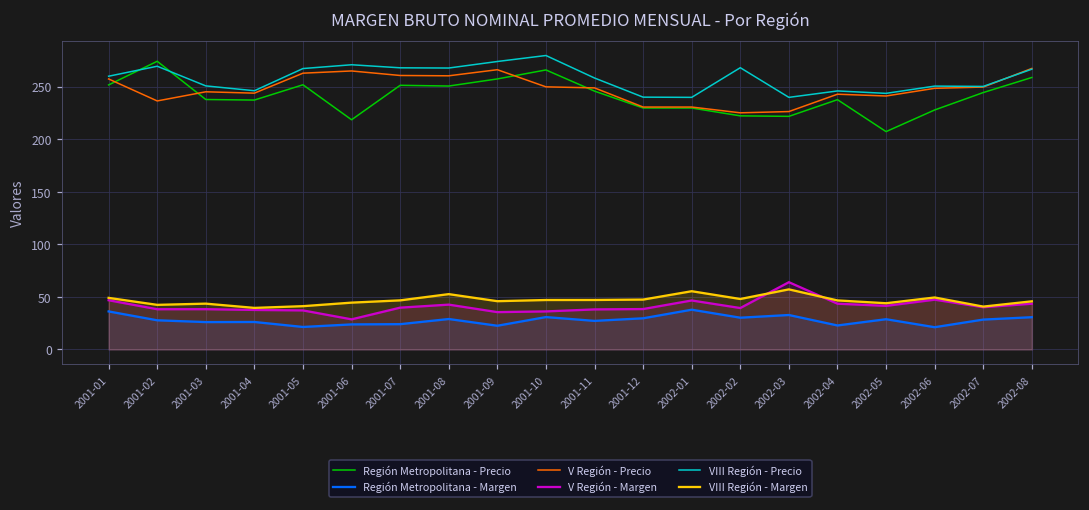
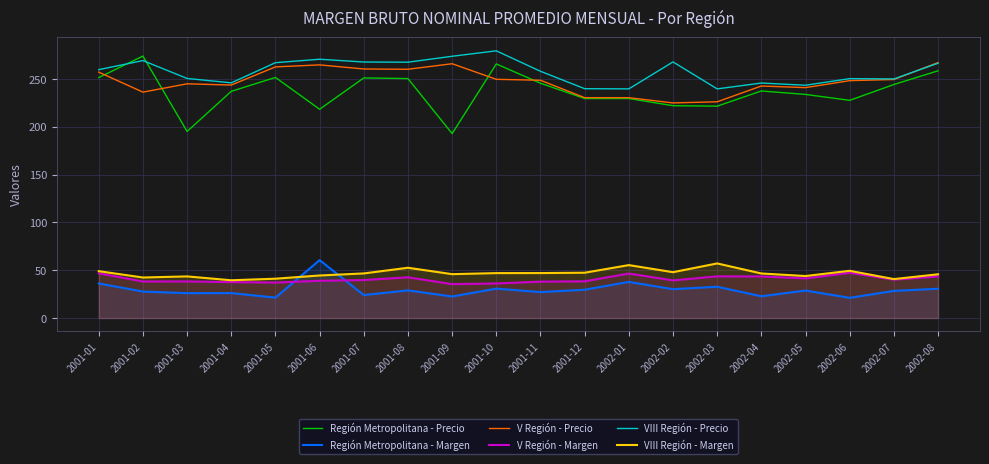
  {
    "Región Metropolitana - Precio": {
      "2001-01": 250,
      "2001-02": 270,
-     "2001-03": 240,
+     "2001-03": 200,
      "2001-04": 240,
      "2001-05": 250,
      "2001-06": 220,
      "2001-07": 250,
      "2001-08": 250,
-     "2001-09": 260,
+     "2001-09": 190,
      "2001-10": 270,
      "2001-11": 250,
      "2002-02": 220,
      "2002-03": 220,
      "2002-04": 240,
-     "2002-05": 210,
+     "2002-05": 230,
      "2002-06": 230,
      "2002-07": 240,
      "2002-08": 260
    },
    "Región Metropolitana - Margen": {
      "2001-01": 40,
      "2001-02": 30,
      "2001-03": 30,
      "2001-04": 30,
      "2001-05": 20,
-     "2001-06": 20,
+     "2001-06": 60,
      "2001-07": 20,
      "2001-08": 30,
      "2001-09": 20,
      "2001-10": 30,
      "2001-11": 30,
      "2001-12": 30,
      "2002-01": 40,
      "2002-02": 30,
      "2002-03": 30,
      "2002-04": 20,
      "2002-05": 30,
      "2002-06": 20,
      "2002-07": 30,
      "2002-08": 30
    },
    "V Región - Precio": {
      "2001-02": 240,
      "2001-03": 250,
      "2001-05": 260,
      "2001-06": 260,
      "2001-07": 260,
      "2001-08": 260,
      "2001-09": 270,
      "2001-10": 250,
      "2001-11": 250,
      "2002-02": 230,
      "2002-03": 230,
      "2002-04": 240
    },
    "V Región - Margen": {
      "2001-02": 40,
      "2001-03": 40,
      "2001-05": 40,
-     "2001-06": 30,
+     "2001-06": 40,
      "2001-07": 40,
      "2001-08": 40,
      "2001-09": 40,
      "2001-10": 40,
      "2001-11": 40,
      "2001-12": 40,
      "2002-01": 50,
      "2002-02": 40,
-     "2002-03": 60,
+     "2002-03": 40,
      "2002-04": 40
    },
    "VIII Región - Precio": {
      "2001-02": 270,
      "2001-03": 250,
      "2001-05": 270,
      "2001-06": 270,
      "2001-07": 270,
      "2001-08": 270,
      "2001-09": 270,
      "2001-10": 280,
      "2001-11": 260,
      "2001-12": 240,
      "2002-01": 240,
      "2002-02": 270,
      "2002-03": 240,
      "2002-04": 250
    },
    "VIII Región - Margen": {
      "2001-02": 40,
      "2001-03": 40,
      "2001-05": 40,
      "2001-06": 40,
      "2001-07": 50,
      "2001-08": 50,
      "2001-09": 50,
      "2001-10": 50,
      "2001-11": 50,
      "2001-12": 50,
      "2002-01": 60,
      "2002-02": 50,
      "2002-03": 60,
      "2002-04": 50
    }
  }
